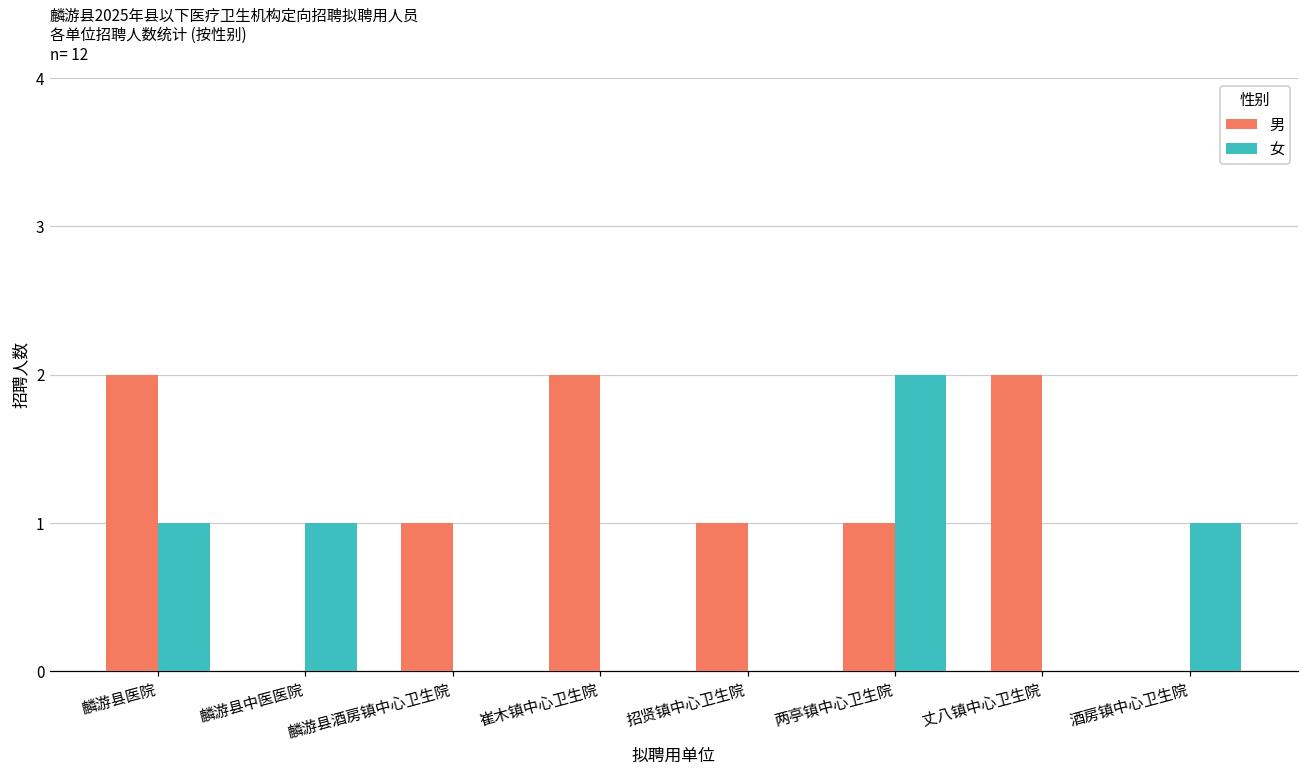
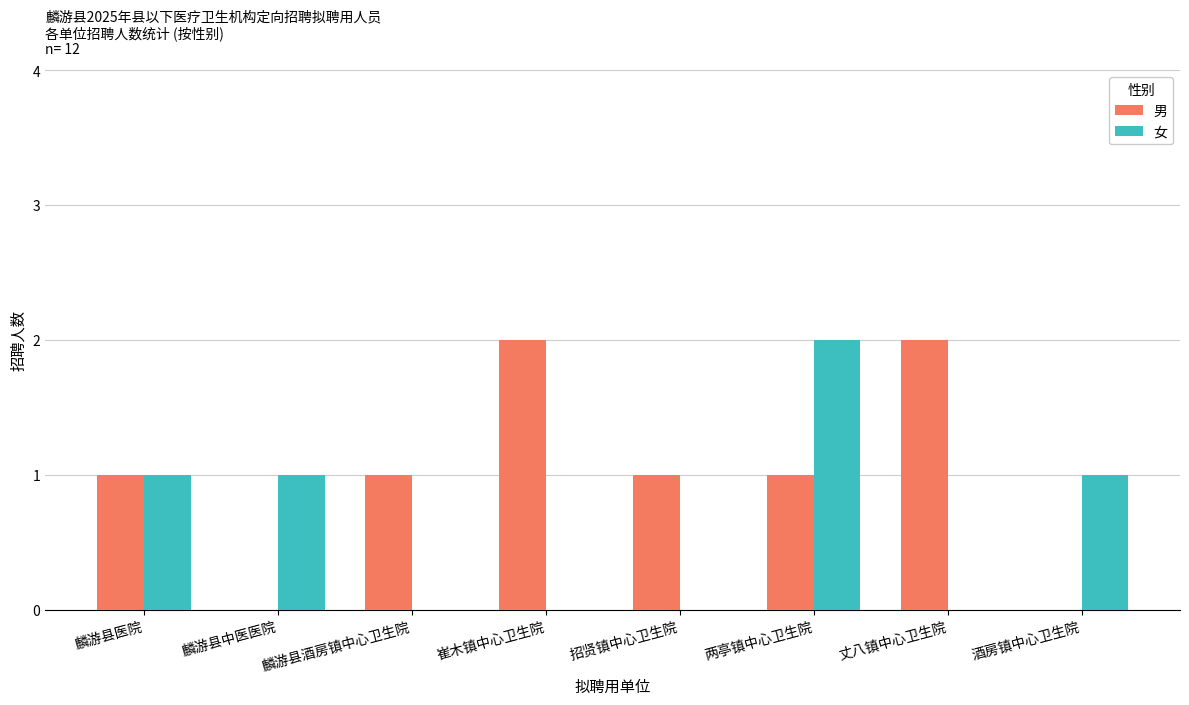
  {
    "男": {
-     "麟游县医院": 2,
+     "麟游县医院": 1,
      "麟游县中医医院": 0,
      "麟游县酒房镇中心卫生院": 1,
      "崔木镇中心卫生院": 2,
      "招贤镇中心卫生院": 1,
      "两亭镇中心卫生院": 1,
      "丈八镇中心卫生院": 2,
      "酒房镇中心卫生院": 0
    },
    "女": {
      "麟游县医院": 1,
      "麟游县中医医院": 1,
      "麟游县酒房镇中心卫生院": 0,
      "崔木镇中心卫生院": 0,
      "招贤镇中心卫生院": 0,
      "两亭镇中心卫生院": 2,
      "丈八镇中心卫生院": 0,
      "酒房镇中心卫生院": 1
    }
  }
